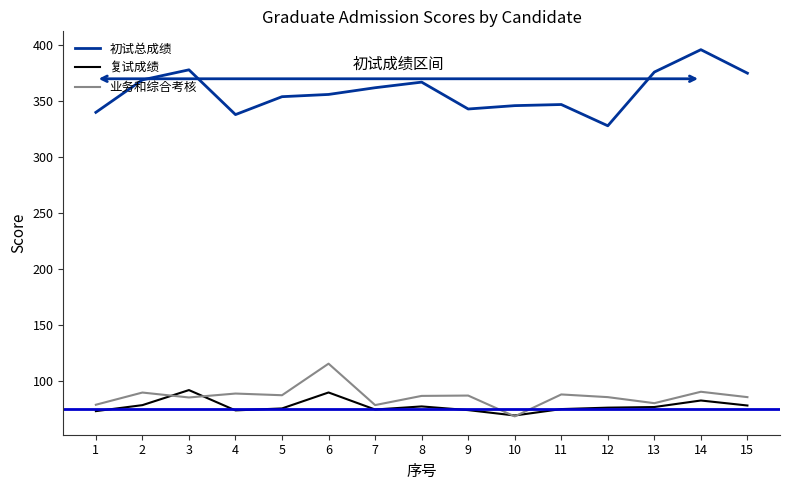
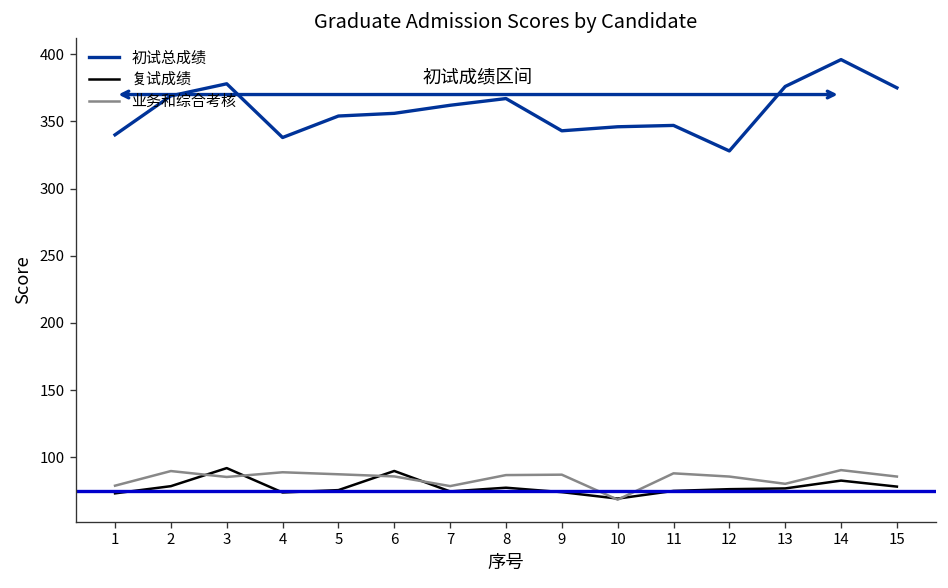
  {
    "初试总成绩": {
      "1": 340,
      "2": 369,
      "3": 378,
      "4": 338,
      "5": 354,
      "6": 356,
      "7": 362,
      "8": 367,
      "9": 343,
      "10": 346,
      "11": 347,
      "12": 328,
      "13": 376,
      "14": 396,
      "15": 375
    },
    "复试成绩": {
      "1": 73,
      "2": 78,
      "3": 92,
      "4": 74,
      "5": 76,
      "6": 90,
      "7": 75,
      "8": 77,
      "9": 74,
      "11": 75,
      "12": 76,
      "13": 77,
      "14": 83,
      "15": 78
    },
    "业务和综合考核": {
      "1": 79,
      "2": 90,
      "3": 85,
      "4": 89,
      "5": 87,
-     "6": 116,
+     "6": 86,
      "7": 79,
      "8": 87,
      "9": 87,
      "11": 88,
      "12": 86,
      "13": 80,
      "14": 90,
      "15": 86
    }
  }
